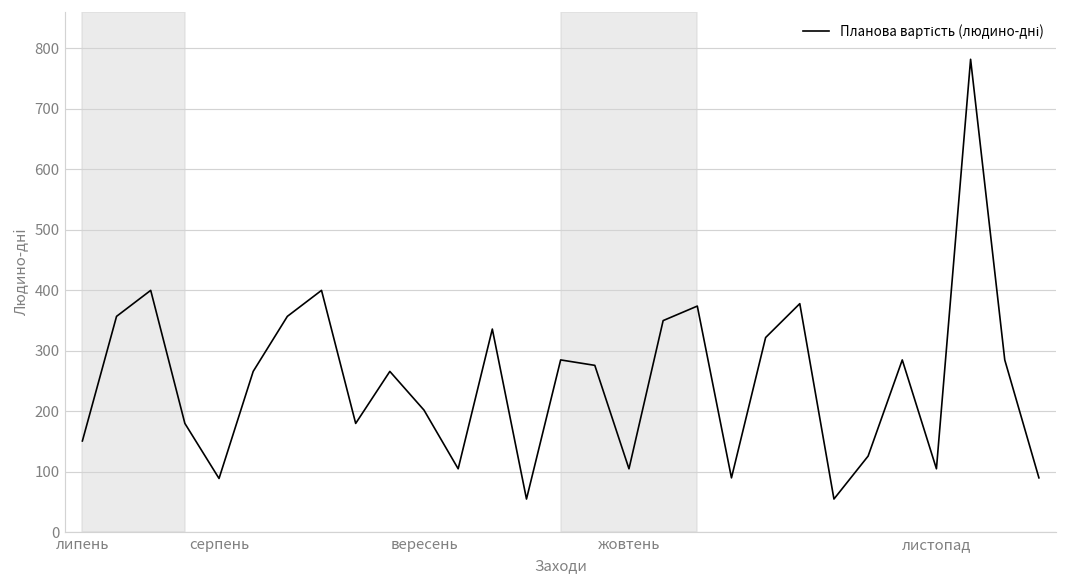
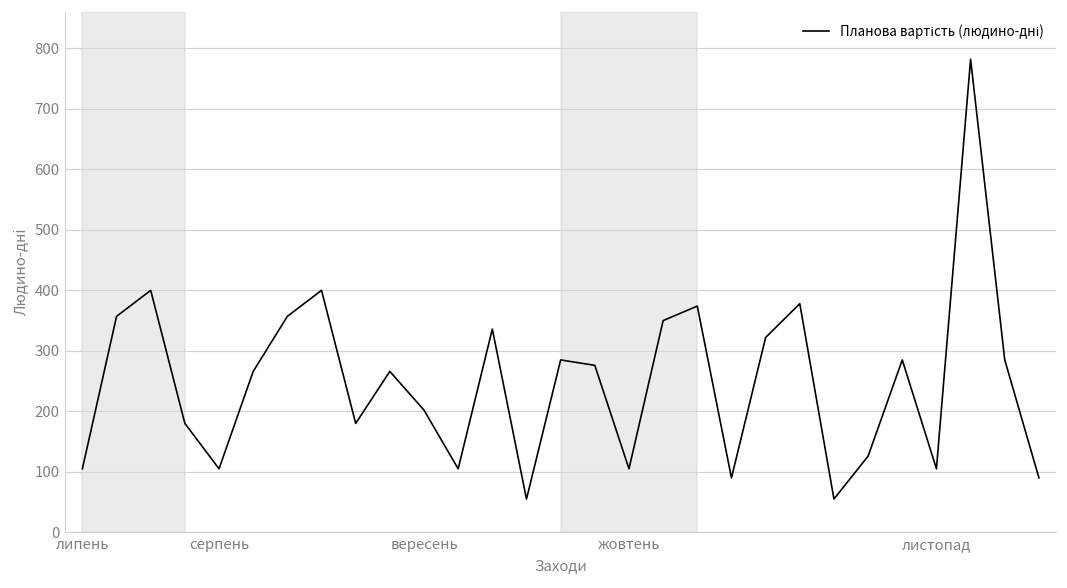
  {
-   "липень": 150,
-   "серпень": 90,
+   "липень": 110,
+   "серпень": 110,
    "вересень": 200,
    "жовтень": 110,
    "листопад": 110
  }
